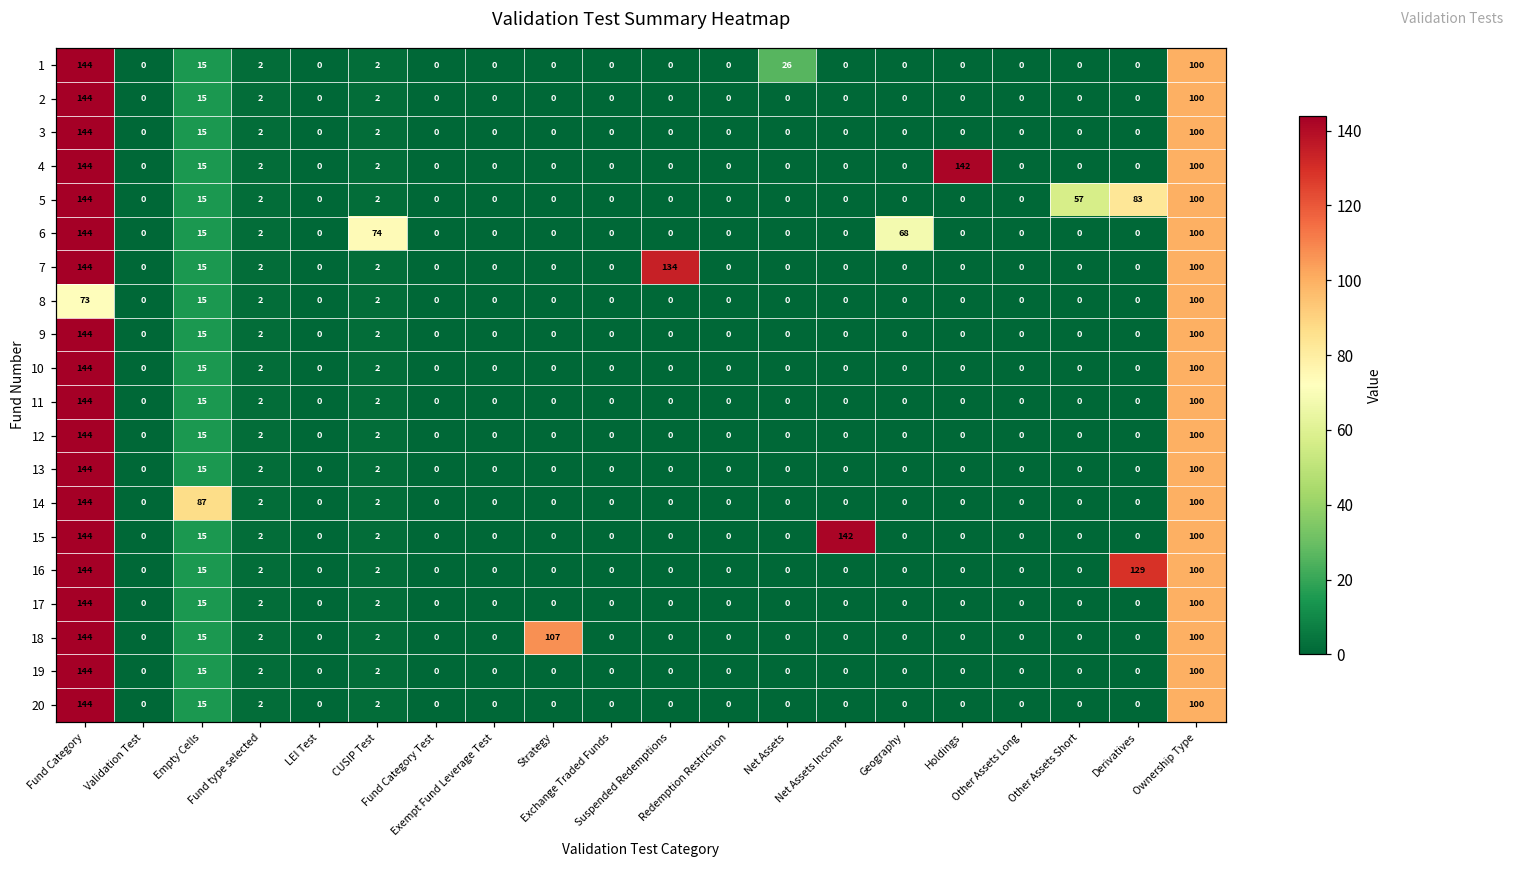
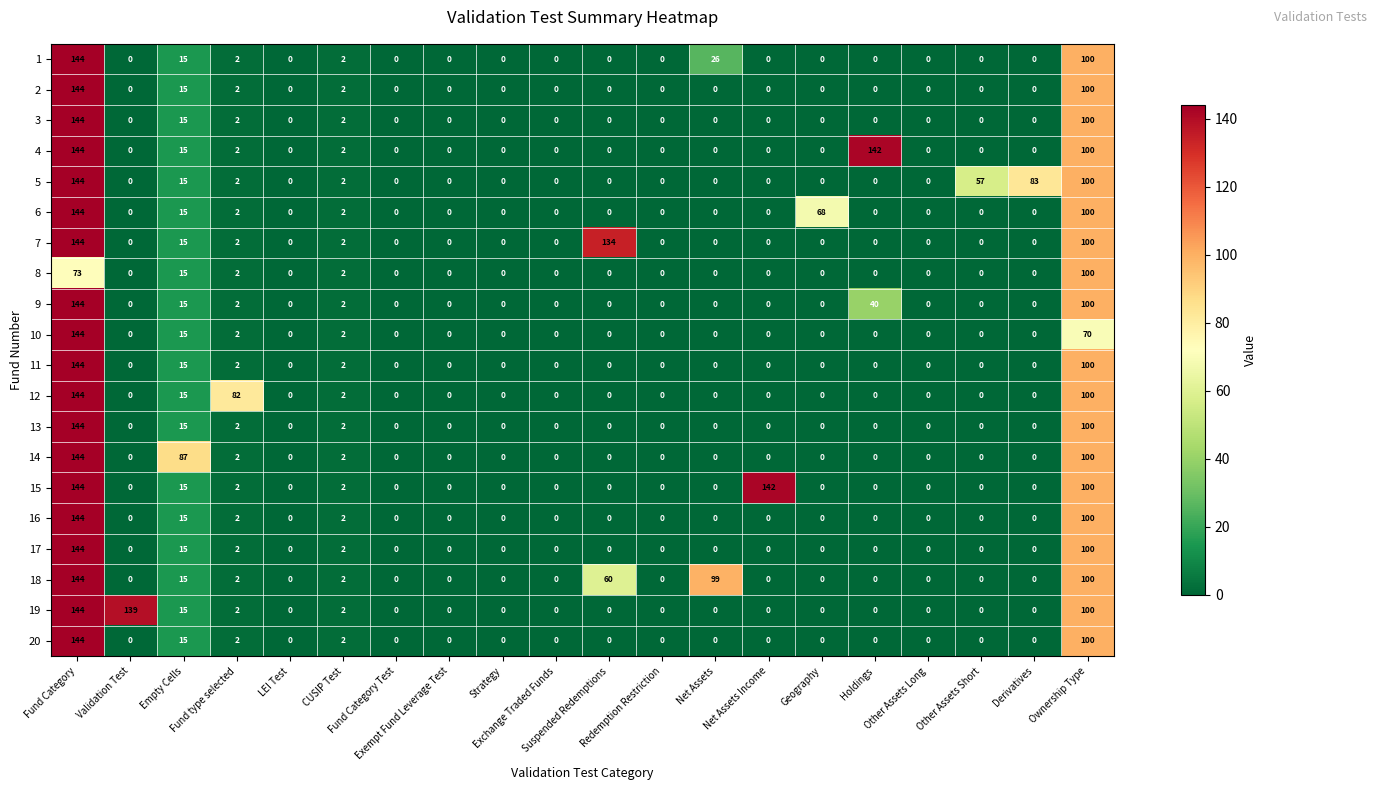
  {
    "6": {
      "Fund Category": 144,
      "Validation Test": 0,
      "Empty Cells": 15,
      "Fund type selected": 2,
      "LEI Test": 0,
-     "CUSIP Test": 74,
+     "CUSIP Test": 2,
      "Fund Category Test": 0,
      "Exempt Fund Leverage Test": 0,
      "Strategy": 0,
      "Exchange Traded Funds": 0,
      "Suspended Redemptions": 0,
      "Redemption Restriction": 0,
      "Net Assets": 0,
      "Net Assets Income": 0,
      "Geography": 68,
      "Holdings": 0,
      "Other Assets Long": 0,
      "Other Assets Short": 0,
      "Derivatives": 0,
      "Ownership Type": 100
    },
    "9": {
      "Fund Category": 144,
      "Validation Test": 0,
      "Empty Cells": 15,
      "Fund type selected": 2,
      "LEI Test": 0,
      "CUSIP Test": 2,
      "Fund Category Test": 0,
      "Exempt Fund Leverage Test": 0,
      "Strategy": 0,
      "Exchange Traded Funds": 0,
      "Suspended Redemptions": 0,
      "Redemption Restriction": 0,
      "Net Assets": 0,
      "Net Assets Income": 0,
      "Geography": 0,
-     "Holdings": 0,
+     "Holdings": 40,
      "Other Assets Long": 0,
      "Other Assets Short": 0,
      "Derivatives": 0,
      "Ownership Type": 100
    },
    "10": {
      "Fund Category": 144,
      "Validation Test": 0,
      "Empty Cells": 15,
      "Fund type selected": 2,
      "LEI Test": 0,
      "CUSIP Test": 2,
      "Fund Category Test": 0,
      "Exempt Fund Leverage Test": 0,
      "Strategy": 0,
      "Exchange Traded Funds": 0,
      "Suspended Redemptions": 0,
      "Redemption Restriction": 0,
      "Net Assets": 0,
      "Net Assets Income": 0,
      "Geography": 0,
      "Holdings": 0,
      "Other Assets Long": 0,
      "Other Assets Short": 0,
      "Derivatives": 0,
-     "Ownership Type": 100
+     "Ownership Type": 70
    },
    "12": {
      "Fund Category": 144,
      "Validation Test": 0,
      "Empty Cells": 15,
-     "Fund type selected": 2,
+     "Fund type selected": 82,
      "LEI Test": 0,
      "CUSIP Test": 2,
      "Fund Category Test": 0,
      "Exempt Fund Leverage Test": 0,
      "Strategy": 0,
      "Exchange Traded Funds": 0,
      "Suspended Redemptions": 0,
      "Redemption Restriction": 0,
      "Net Assets": 0,
      "Net Assets Income": 0,
      "Geography": 0,
      "Holdings": 0,
      "Other Assets Long": 0,
      "Other Assets Short": 0,
      "Derivatives": 0,
      "Ownership Type": 100
    },
    "16": {
      "Fund Category": 144,
      "Validation Test": 0,
      "Empty Cells": 15,
      "Fund type selected": 2,
      "LEI Test": 0,
      "CUSIP Test": 2,
      "Fund Category Test": 0,
      "Exempt Fund Leverage Test": 0,
      "Strategy": 0,
      "Exchange Traded Funds": 0,
      "Suspended Redemptions": 0,
      "Redemption Restriction": 0,
      "Net Assets": 0,
      "Net Assets Income": 0,
      "Geography": 0,
      "Holdings": 0,
      "Other Assets Long": 0,
      "Other Assets Short": 0,
-     "Derivatives": 129,
+     "Derivatives": 0,
      "Ownership Type": 100
    },
    "18": {
      "Fund Category": 144,
      "Validation Test": 0,
      "Empty Cells": 15,
      "Fund type selected": 2,
      "LEI Test": 0,
      "CUSIP Test": 2,
      "Fund Category Test": 0,
      "Exempt Fund Leverage Test": 0,
-     "Strategy": 107,
+     "Strategy": 0,
      "Exchange Traded Funds": 0,
-     "Suspended Redemptions": 0,
+     "Suspended Redemptions": 60,
      "Redemption Restriction": 0,
-     "Net Assets": 0,
+     "Net Assets": 99,
      "Net Assets Income": 0,
      "Geography": 0,
      "Holdings": 0,
      "Other Assets Long": 0,
      "Other Assets Short": 0,
      "Derivatives": 0,
      "Ownership Type": 100
    },
    "19": {
      "Fund Category": 144,
-     "Validation Test": 0,
+     "Validation Test": 139,
      "Empty Cells": 15,
      "Fund type selected": 2,
      "LEI Test": 0,
      "CUSIP Test": 2,
      "Fund Category Test": 0,
      "Exempt Fund Leverage Test": 0,
      "Strategy": 0,
      "Exchange Traded Funds": 0,
      "Suspended Redemptions": 0,
      "Redemption Restriction": 0,
      "Net Assets": 0,
      "Net Assets Income": 0,
      "Geography": 0,
      "Holdings": 0,
      "Other Assets Long": 0,
      "Other Assets Short": 0,
      "Derivatives": 0,
      "Ownership Type": 100
    }
  }
